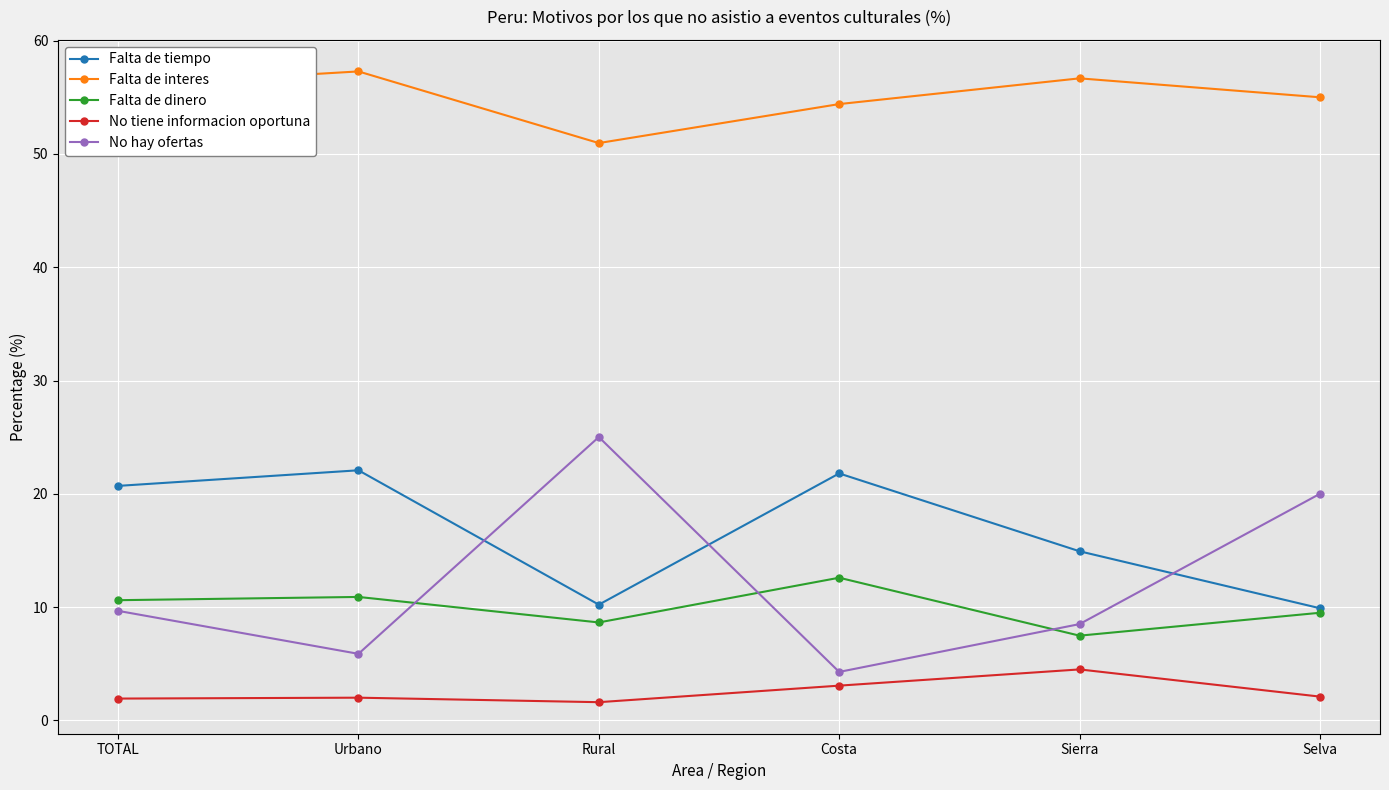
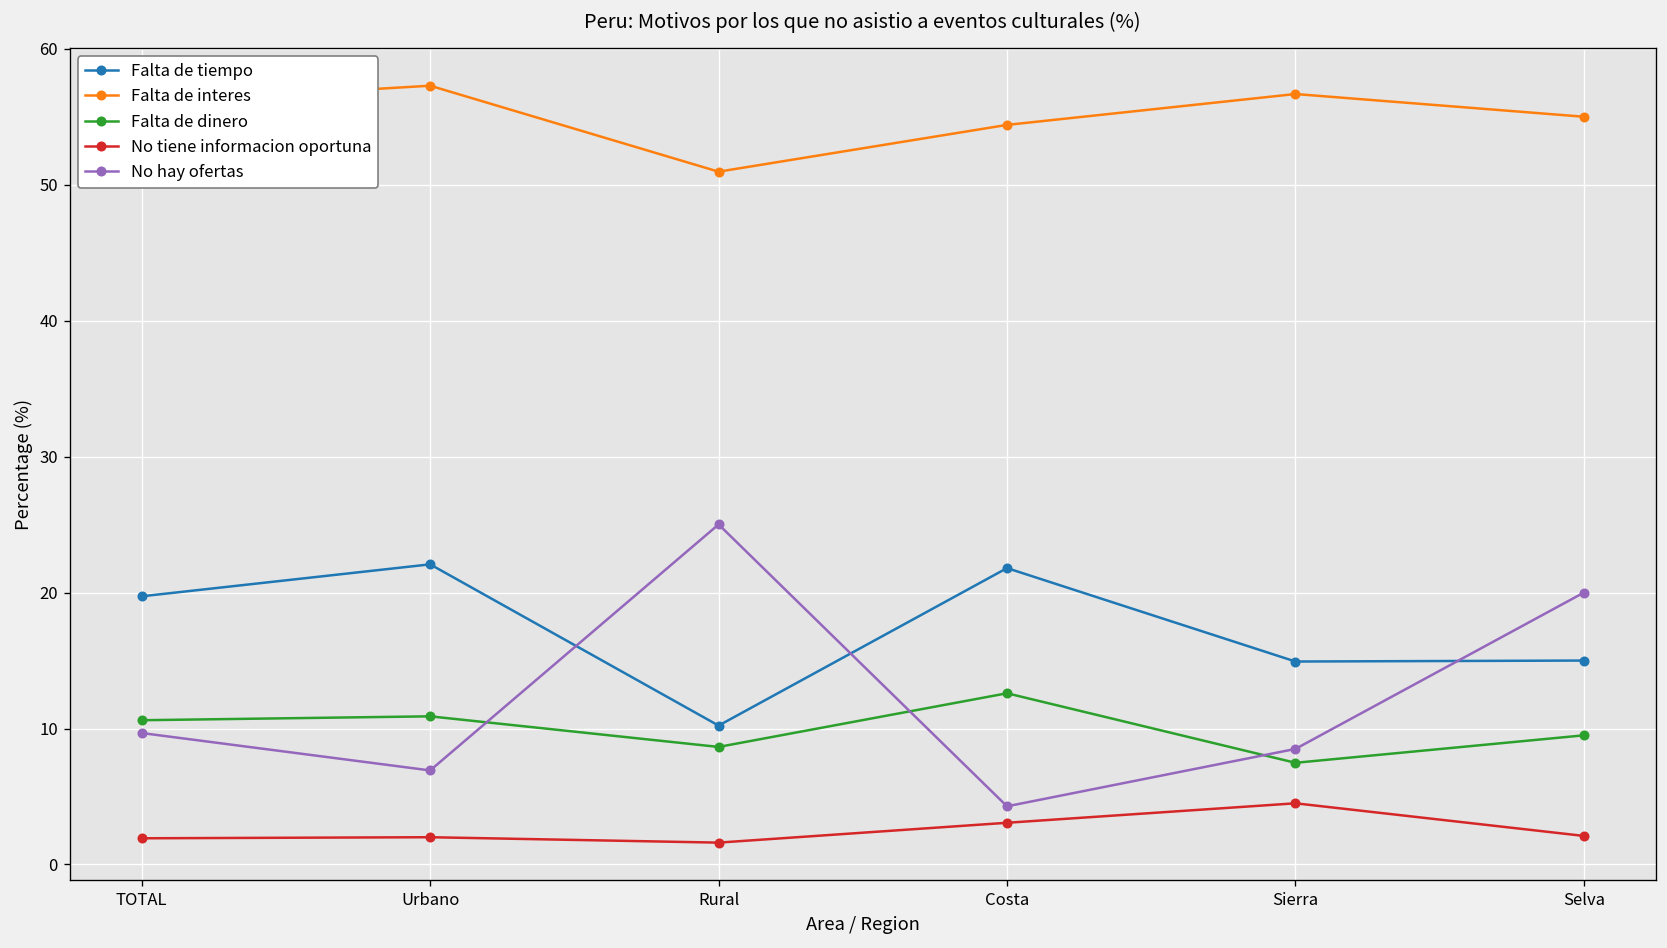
  {
    "Falta de tiempo": {
-     "TOTAL": 20.7,
+     "TOTAL": 19.7,
      "Urbano": 22.1,
      "Rural": 10.2,
      "Costa": 21.8,
      "Sierra": 14.9,
-     "Selva": 9.9
+     "Selva": 15.0
    },
    "Falta de interes": {
      "Urbano": 57.3,
      "Rural": 51.0,
      "Costa": 54.4,
      "Sierra": 56.7,
      "Selva": 55.0
    },
    "Falta de dinero": {
      "TOTAL": 10.6,
      "Urbano": 10.9,
      "Rural": 8.6,
      "Costa": 12.6,
      "Sierra": 7.5,
      "Selva": 9.5
    },
    "No tiene informacion oportuna": {
      "TOTAL": 1.9,
      "Urbano": 2.0,
      "Rural": 1.6,
      "Costa": 3.1,
      "Sierra": 4.5,
      "Selva": 2.1
    },
    "No hay ofertas": {
      "TOTAL": 9.7,
-     "Urbano": 5.9,
+     "Urbano": 6.9,
      "Rural": 25.0,
      "Costa": 4.3,
      "Sierra": 8.5,
      "Selva": 20.0
    }
  }
